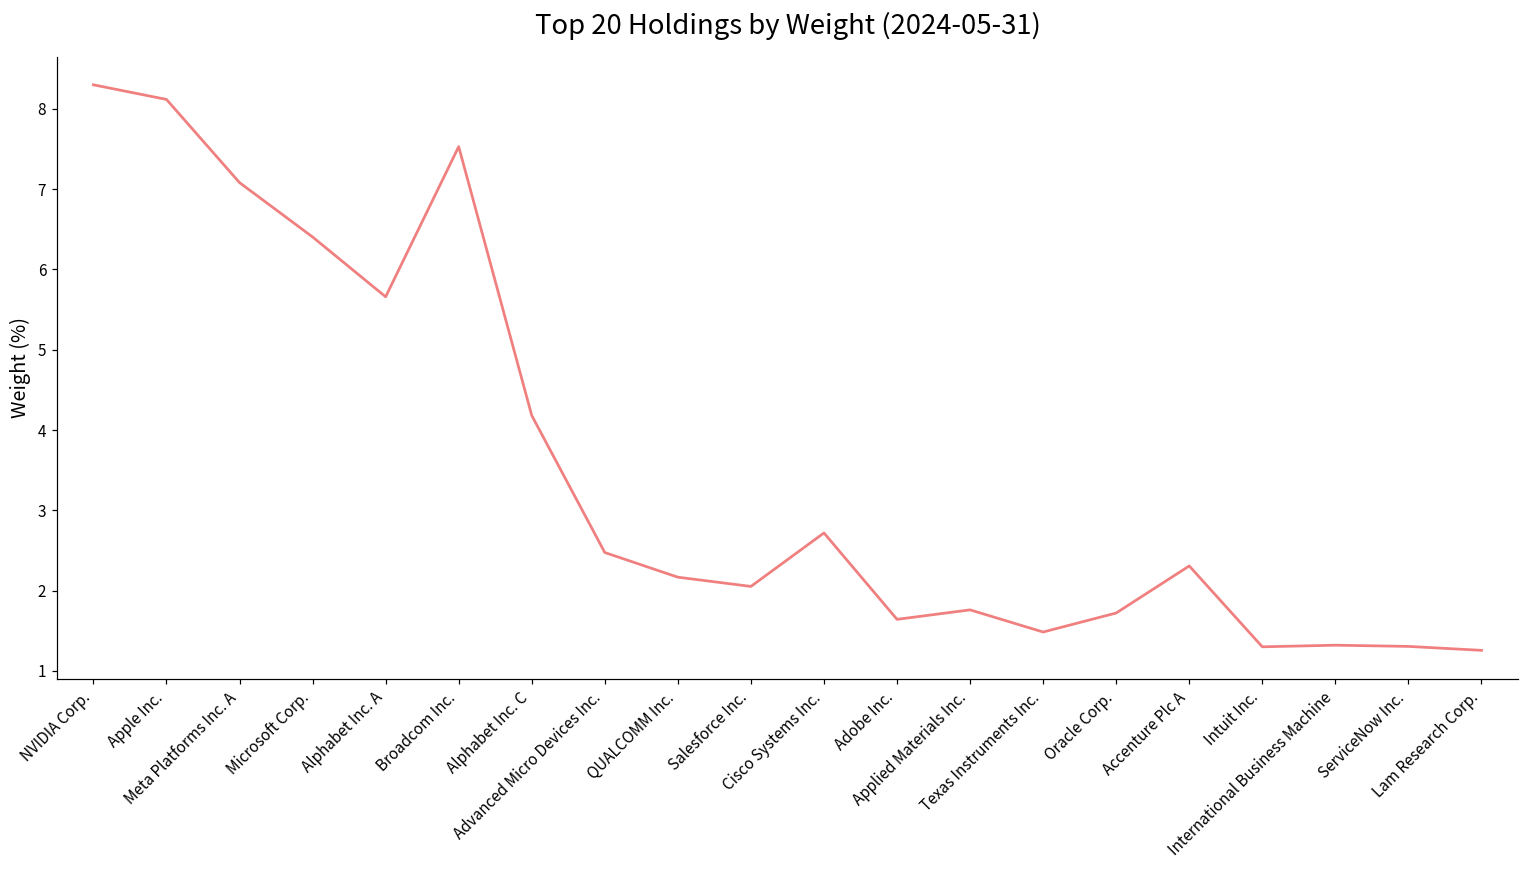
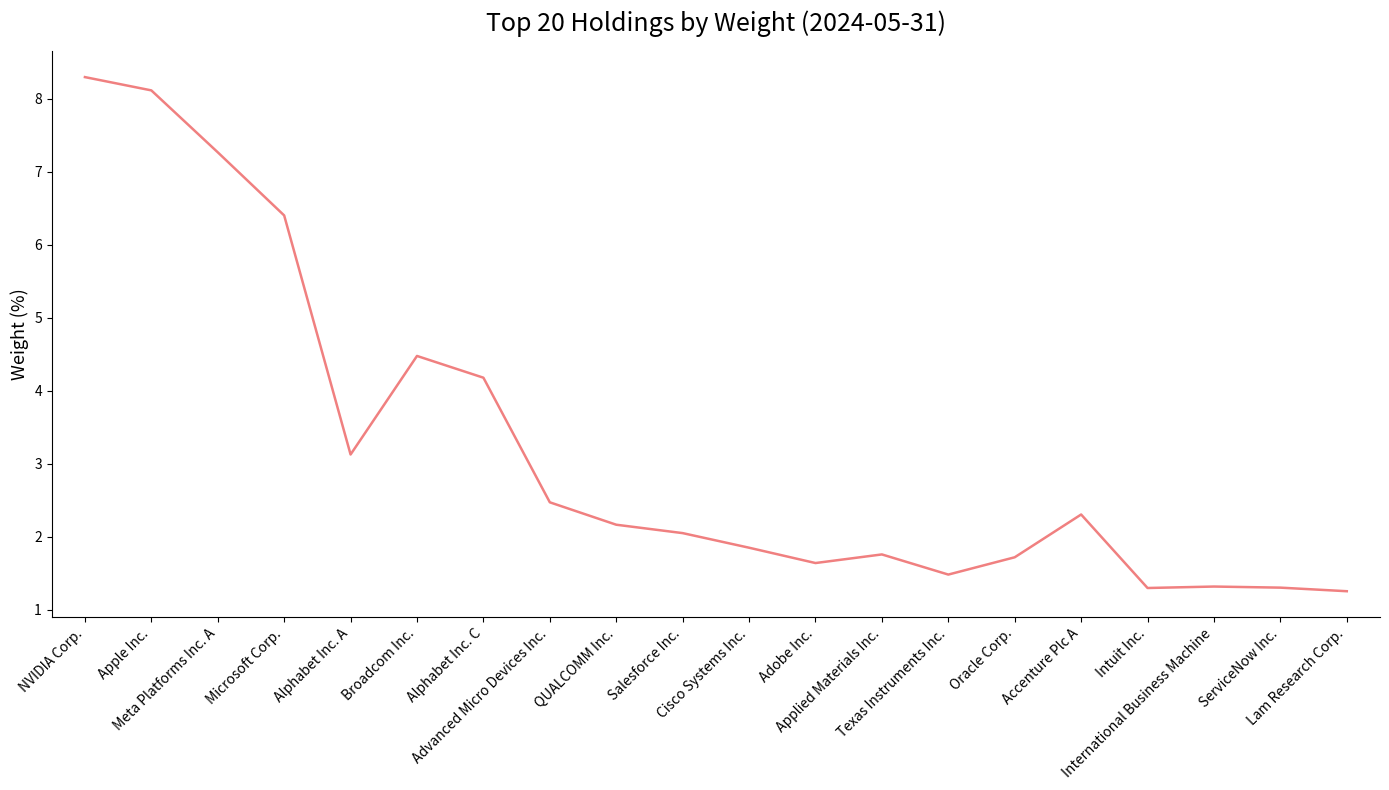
  {
    "NVIDIA Corp.": 8.3,
    "Apple Inc.": 8.1,
-   "Meta Platforms Inc. A": 7.1,
+   "Meta Platforms Inc. A": 7.3,
    "Microsoft Corp.": 6.4,
-   "Alphabet Inc. A": 5.7,
-   "Broadcom Inc.": 7.5,
+   "Alphabet Inc. A": 3.1,
+   "Broadcom Inc.": 4.5,
    "Alphabet Inc. C": 4.2,
    "Advanced Micro Devices Inc.": 2.5,
    "QUALCOMM Inc.": 2.2,
    "Salesforce Inc.": 2.1,
-   "Cisco Systems Inc.": 2.7,
+   "Cisco Systems Inc.": 1.9,
    "Adobe Inc.": 1.6,
    "Applied Materials Inc.": 1.8,
    "Texas Instruments Inc.": 1.5,
    "Oracle Corp.": 1.7,
    "Accenture Plc A": 2.3,
    "Intuit Inc.": 1.3,
    "International Business Machine": 1.3,
    "ServiceNow Inc.": 1.3,
    "Lam Research Corp.": 1.3
  }
